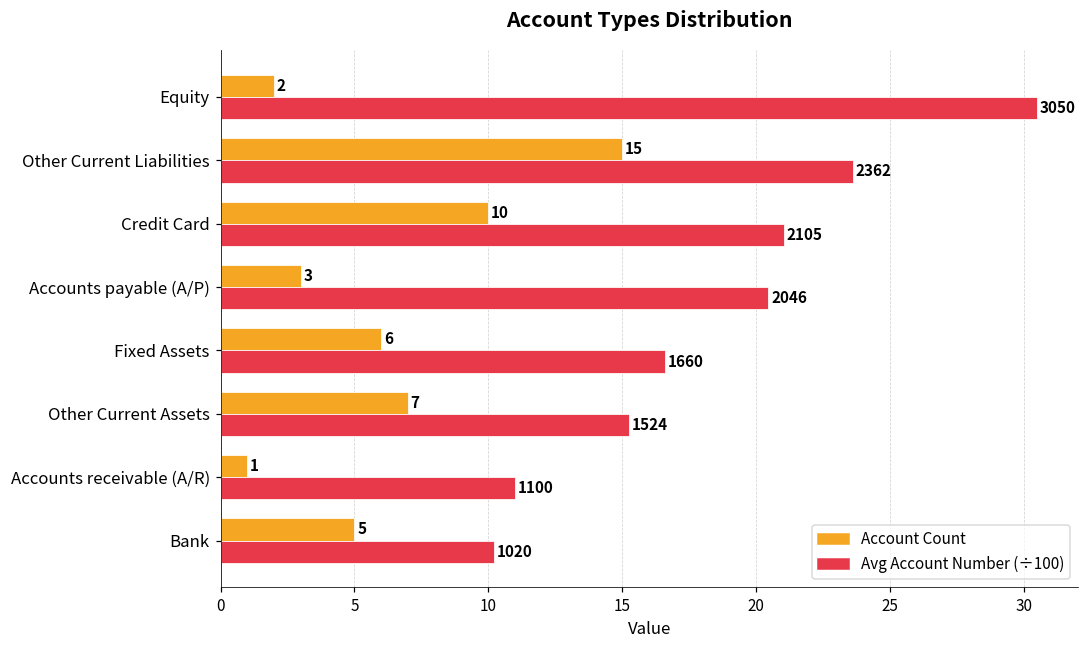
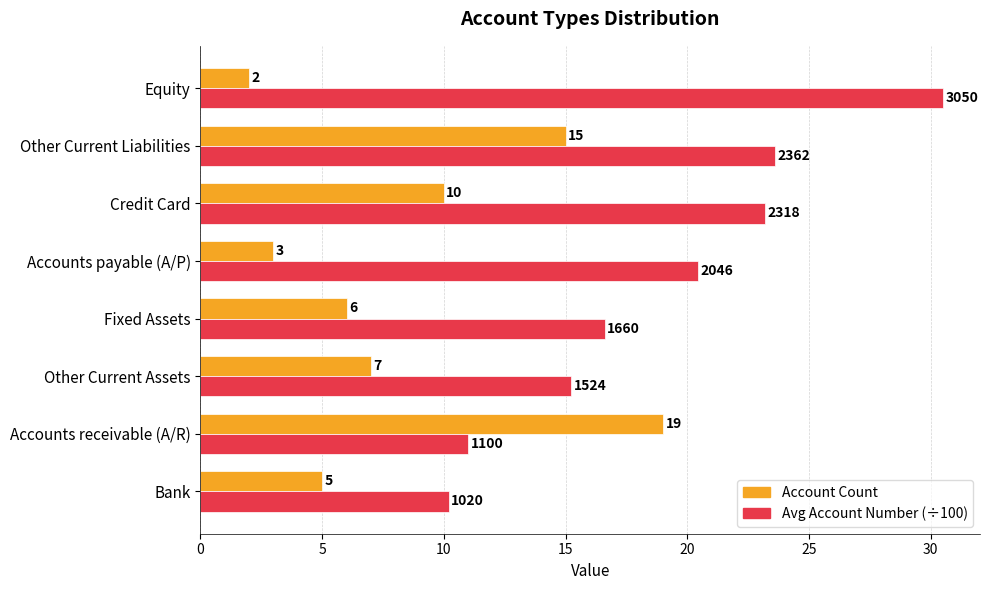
  {
    "Account Count": {
      "Equity": 2,
      "Other Current Liabilities": 15,
      "Credit Card": 10,
      "Accounts payable (A/P)": 3,
      "Fixed Assets": 6,
      "Other Current Assets": 7,
-     "Accounts receivable (A/R)": 1,
+     "Accounts receivable (A/R)": 19,
      "Bank": 5
    },
    "Avg Account Number (÷100)": {
-     "Credit Card": 2105
+     "Credit Card": 2318
    }
  }
